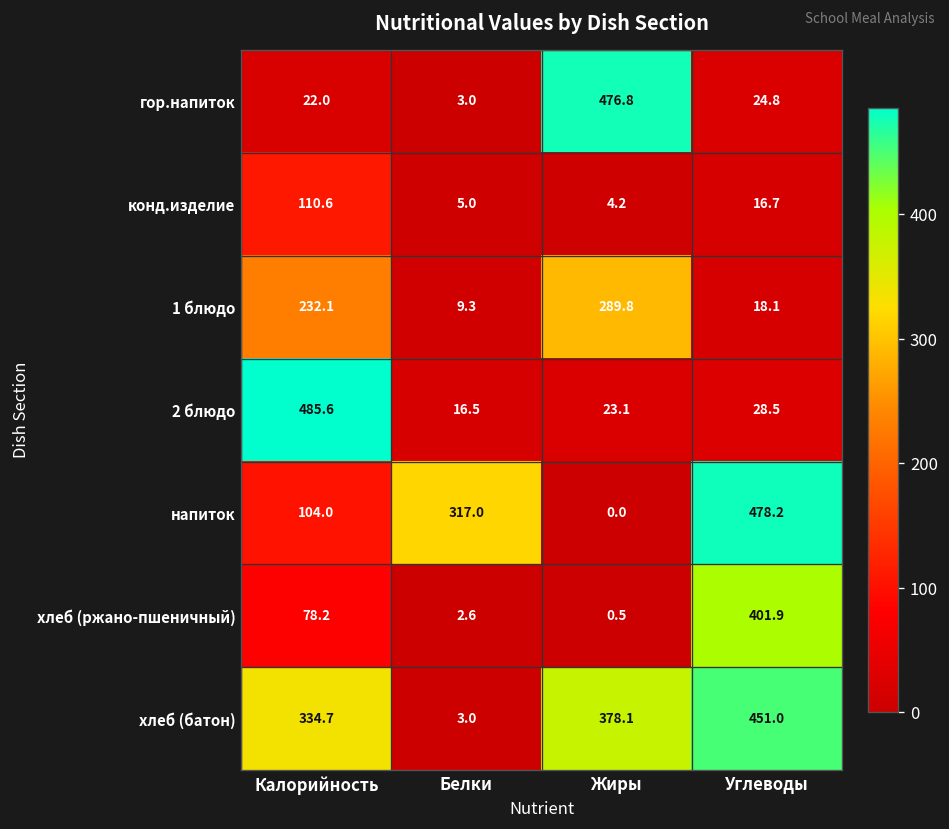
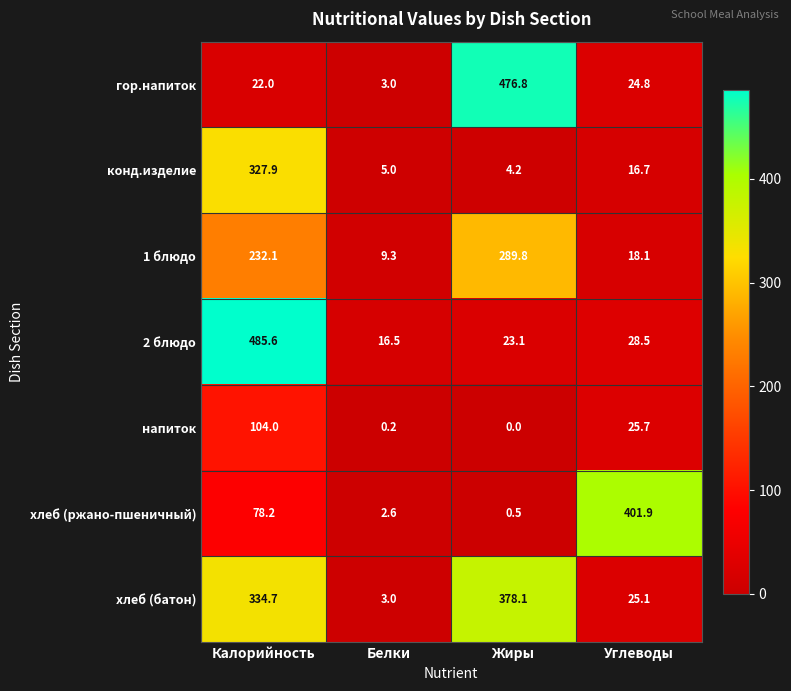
  {
    "гор.напиток": {
      "Калорийность": 22.0,
      "Белки": 3.0,
      "Жиры": 476.8,
      "Углеводы": 24.8
    },
    "конд.изделие": {
-     "Калорийность": 110.6,
+     "Калорийность": 327.9,
      "Белки": 5.0,
      "Жиры": 4.2,
      "Углеводы": 16.7
    },
    "1 блюдо": {
      "Калорийность": 232.1,
      "Белки": 9.3,
      "Жиры": 289.8,
      "Углеводы": 18.1
    },
    "2 блюдо": {
      "Калорийность": 485.6,
      "Белки": 16.5,
      "Жиры": 23.1,
      "Углеводы": 28.5
    },
    "напиток": {
      "Калорийность": 104.0,
-     "Белки": 317.0,
+     "Белки": 0.2,
      "Жиры": 0.0,
-     "Углеводы": 478.2
+     "Углеводы": 25.7
    },
    "хлеб (ржано-пшеничный)": {
      "Калорийность": 78.2,
      "Белки": 2.6,
      "Жиры": 0.5,
      "Углеводы": 401.9
    },
    "хлеб (батон)": {
      "Калорийность": 334.7,
      "Белки": 3.0,
      "Жиры": 378.1,
-     "Углеводы": 451.0
+     "Углеводы": 25.1
    }
  }
